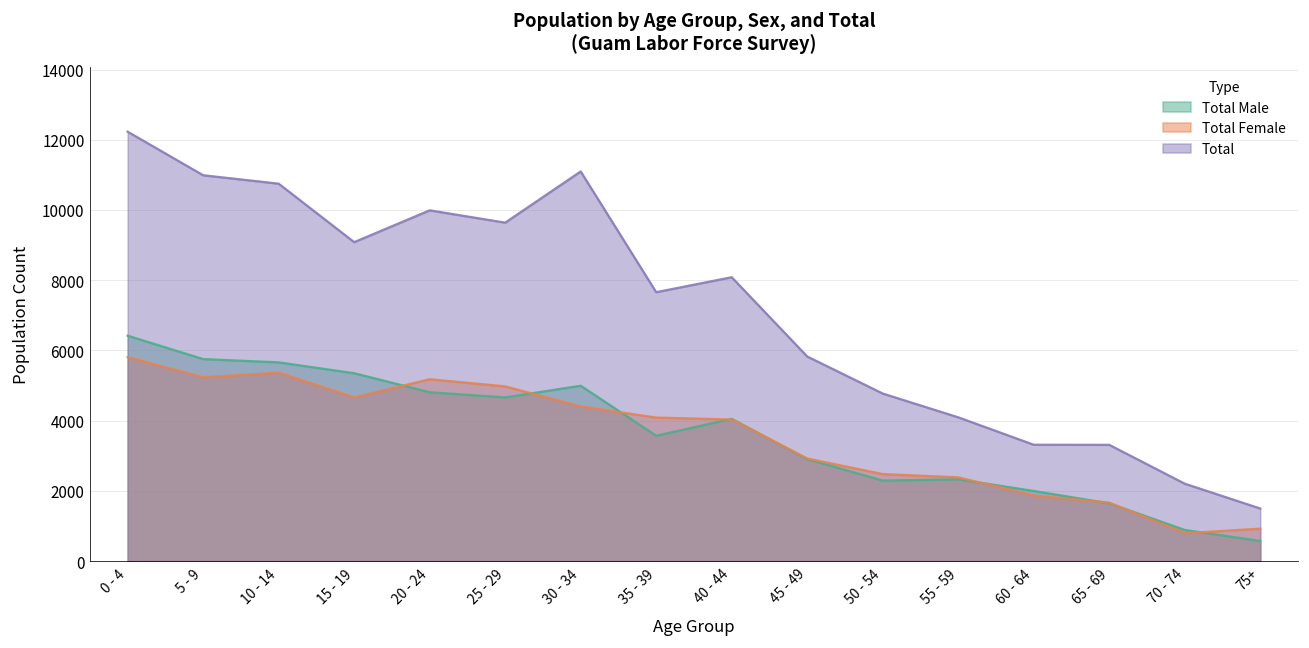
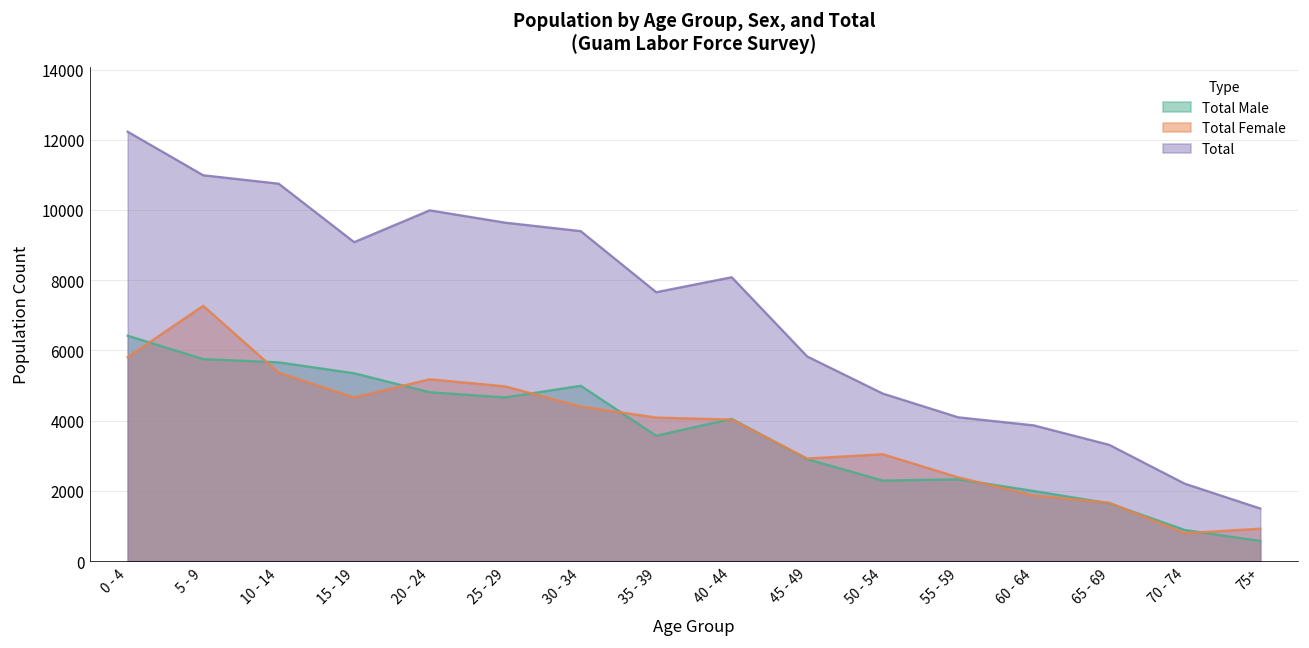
  {
    "Total Male": {
      "0 - 4": 6400,
      "5 - 9": 5800,
      "10 - 14": 5700,
      "15 - 19": 5400,
      "20 - 24": 4800,
      "25 - 29": 4700,
      "30 - 34": 5000,
      "35 - 39": 3600,
      "50 - 54": 2300,
      "60 - 64": 2000,
      "70 - 74": 900,
      "75+": 600
    },
    "Total Female": {
      "0 - 4": 5800,
-     "5 - 9": 5200,
+     "5 - 9": 7300,
      "10 - 14": 5400,
      "15 - 19": 4700,
      "20 - 24": 5200,
      "25 - 29": 5000,
      "30 - 34": 4400,
      "35 - 39": 4100,
-     "50 - 54": 2500,
+     "50 - 54": 3000,
      "60 - 64": 1900,
      "70 - 74": 800,
      "75+": 900
    },
    "Total": {
      "0 - 4": 12200,
      "5 - 9": 11000,
      "10 - 14": 10700,
      "15 - 19": 9100,
      "20 - 24": 10000,
      "25 - 29": 9600,
-     "30 - 34": 11100,
+     "30 - 34": 9400,
      "35 - 39": 7700,
      "40 - 44": 8100,
      "45 - 49": 5800,
      "50 - 54": 4800,
      "55 - 59": 4100,
-     "60 - 64": 3300,
+     "60 - 64": 3900,
      "65 - 69": 3300,
      "70 - 74": 2200,
      "75+": 1500
    }
  }
